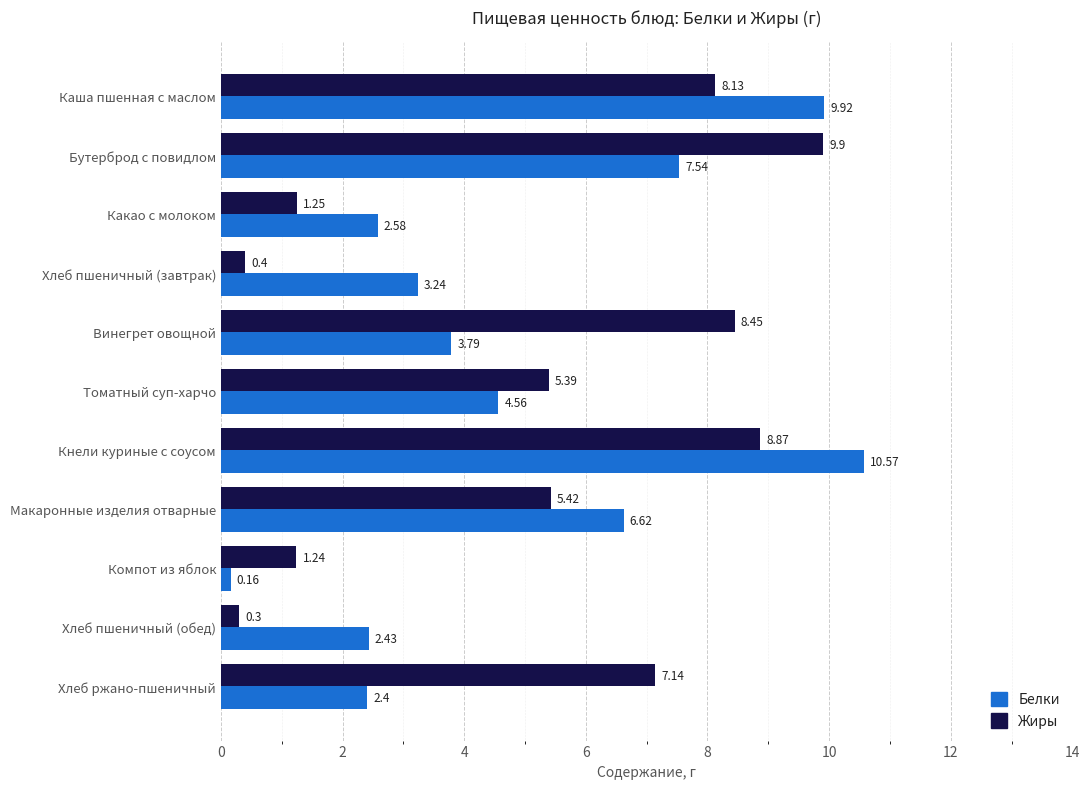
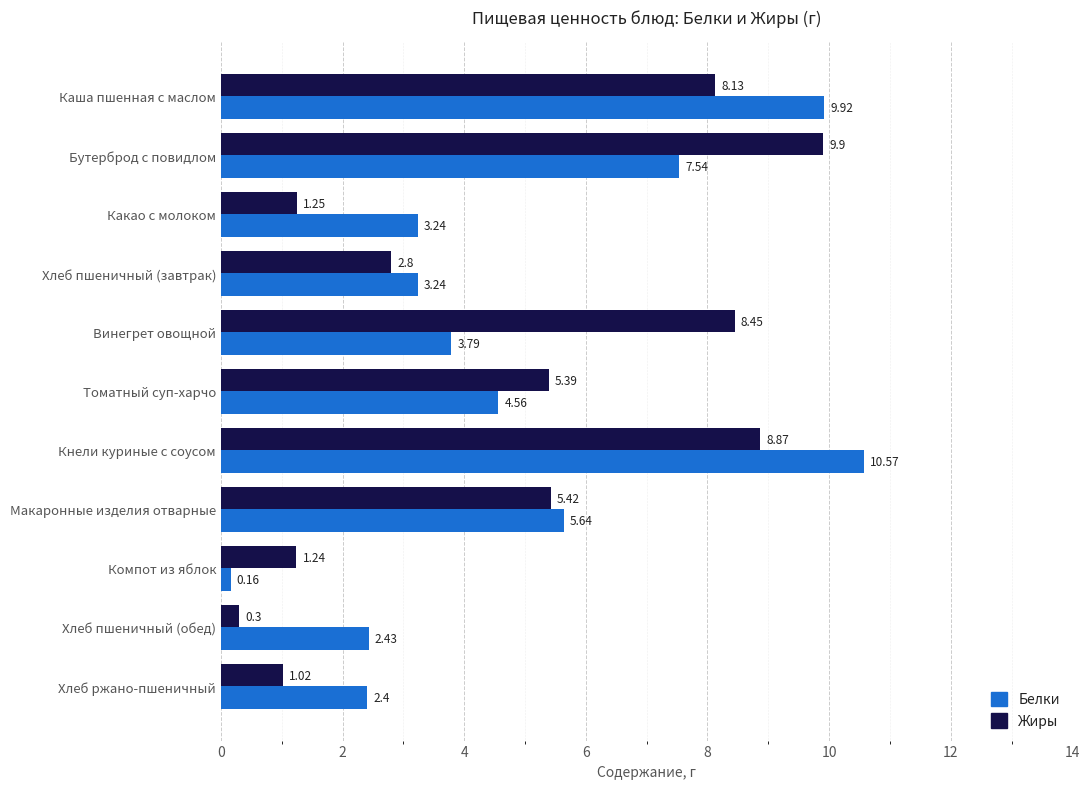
  {
    "Белки": {
      "Каша пшенная с маслом": 9.92,
      "Бутерброд с повидлом": 7.54,
-     "Какао с молоком": 2.58,
+     "Какао с молоком": 3.24,
      "Хлеб пшеничный (завтрак)": 3.24,
      "Винегрет овощной": 3.79,
      "Томатный суп-харчо": 4.56,
      "Кнели куриные с соусом": 10.57,
-     "Макаронные изделия отварные": 6.62,
+     "Макаронные изделия отварные": 5.64,
      "Компот из яблок": 0.16,
      "Хлеб пшеничный (обед)": 2.43,
      "Хлеб ржано-пшеничный": 2.4
    },
    "Жиры": {
      "Каша пшенная с маслом": 8.13,
      "Бутерброд с повидлом": 9.9,
      "Какао с молоком": 1.25,
-     "Хлеб пшеничный (завтрак)": 0.4,
+     "Хлеб пшеничный (завтрак)": 2.8,
      "Винегрет овощной": 8.45,
      "Томатный суп-харчо": 5.39,
      "Кнели куриные с соусом": 8.87,
      "Макаронные изделия отварные": 5.42,
      "Компот из яблок": 1.24,
      "Хлеб пшеничный (обед)": 0.3,
-     "Хлеб ржано-пшеничный": 7.14
+     "Хлеб ржано-пшеничный": 1.02
    }
  }
